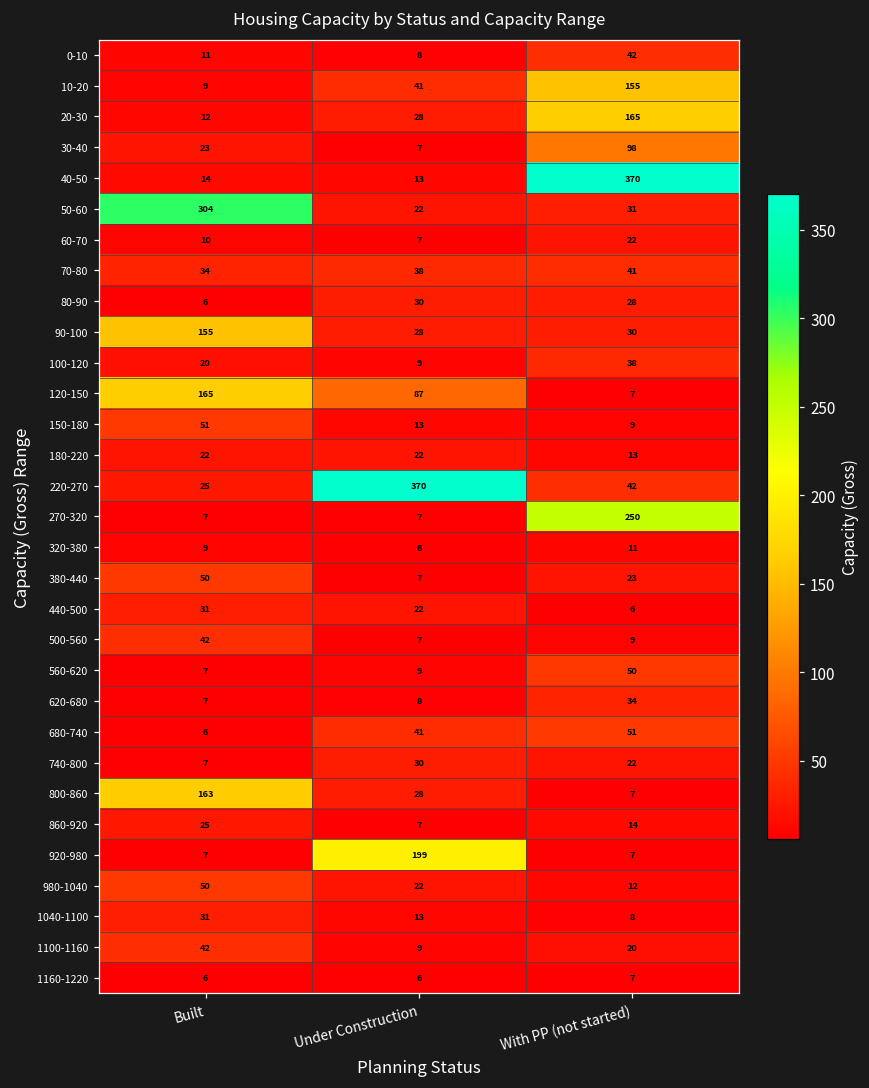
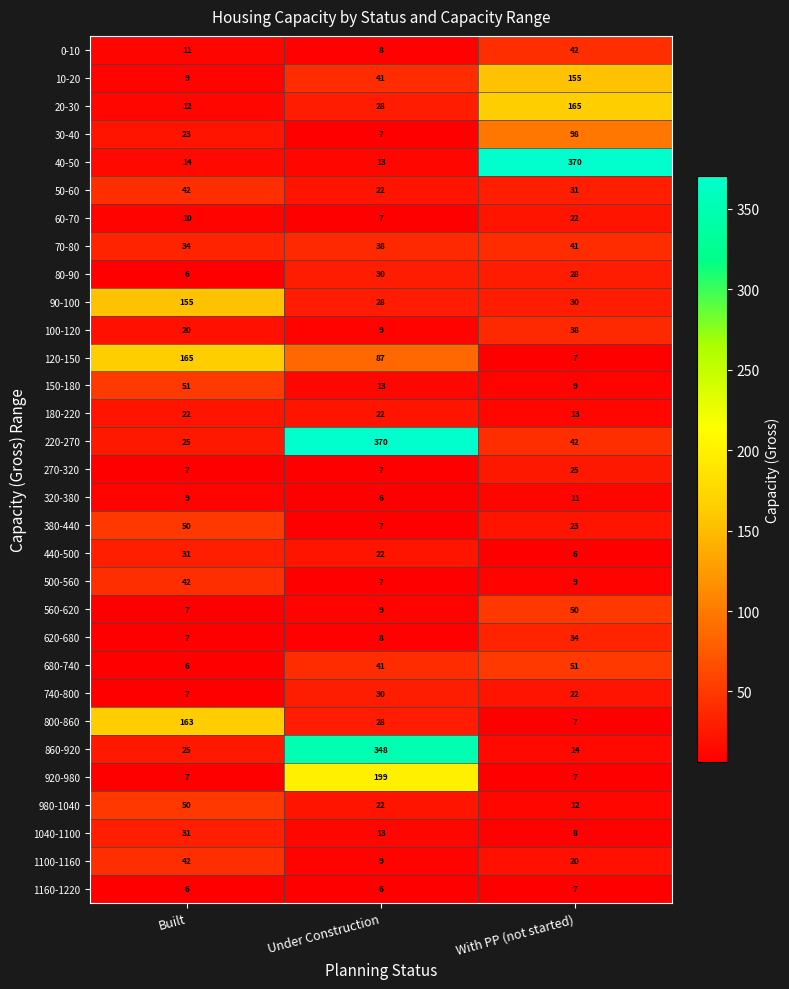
  {
    "0-10": {
      "Built": 11,
      "Under Construction": 8,
      "With PP (not started)": 42
    },
    "10-20": {
      "Built": 9,
      "Under Construction": 41,
      "With PP (not started)": 155
    },
    "20-30": {
      "Built": 12,
      "Under Construction": 28,
      "With PP (not started)": 165
    },
    "30-40": {
      "Built": 23,
      "Under Construction": 7,
      "With PP (not started)": 98
    },
    "40-50": {
      "Built": 14,
      "Under Construction": 13,
      "With PP (not started)": 370
    },
    "50-60": {
-     "Built": 304,
+     "Built": 42,
      "Under Construction": 22,
      "With PP (not started)": 31
    },
    "60-70": {
      "Built": 10,
      "Under Construction": 7,
      "With PP (not started)": 22
    },
    "70-80": {
      "Built": 34,
      "Under Construction": 38,
      "With PP (not started)": 41
    },
    "80-90": {
      "Built": 6,
      "Under Construction": 30,
      "With PP (not started)": 28
    },
    "90-100": {
      "Built": 155,
      "Under Construction": 28,
      "With PP (not started)": 30
    },
    "100-120": {
      "Built": 20,
      "Under Construction": 9,
      "With PP (not started)": 38
    },
    "120-150": {
      "Built": 165,
      "Under Construction": 87,
      "With PP (not started)": 7
    },
    "150-180": {
      "Built": 51,
      "Under Construction": 13,
      "With PP (not started)": 9
    },
    "180-220": {
      "Built": 22,
      "Under Construction": 22,
      "With PP (not started)": 13
    },
    "220-270": {
      "Built": 25,
      "Under Construction": 370,
      "With PP (not started)": 42
    },
    "270-320": {
      "Built": 7,
      "Under Construction": 7,
-     "With PP (not started)": 250
+     "With PP (not started)": 25
    },
    "320-380": {
      "Built": 9,
      "Under Construction": 6,
      "With PP (not started)": 11
    },
    "380-440": {
      "Built": 50,
      "Under Construction": 7,
      "With PP (not started)": 23
    },
    "440-500": {
      "Built": 31,
      "Under Construction": 22,
      "With PP (not started)": 6
    },
    "500-560": {
      "Built": 42,
      "Under Construction": 7,
      "With PP (not started)": 9
    },
    "560-620": {
      "Built": 7,
      "Under Construction": 9,
      "With PP (not started)": 50
    },
    "620-680": {
      "Built": 7,
      "Under Construction": 8,
      "With PP (not started)": 34
    },
    "680-740": {
      "Built": 6,
      "Under Construction": 41,
      "With PP (not started)": 51
    },
    "740-800": {
      "Built": 7,
      "Under Construction": 30,
      "With PP (not started)": 22
    },
    "800-860": {
      "Built": 163,
      "Under Construction": 28,
      "With PP (not started)": 7
    },
    "860-920": {
      "Built": 25,
-     "Under Construction": 7,
+     "Under Construction": 348,
      "With PP (not started)": 14
    },
    "920-980": {
      "Built": 7,
      "Under Construction": 199,
      "With PP (not started)": 7
    },
    "980-1040": {
      "Built": 50,
      "Under Construction": 22,
      "With PP (not started)": 12
    },
    "1040-1100": {
      "Built": 31,
      "Under Construction": 13,
      "With PP (not started)": 8
    },
    "1100-1160": {
      "Built": 42,
      "Under Construction": 9,
      "With PP (not started)": 20
    },
    "1160-1220": {
      "Built": 6,
      "Under Construction": 6,
      "With PP (not started)": 7
    }
  }
